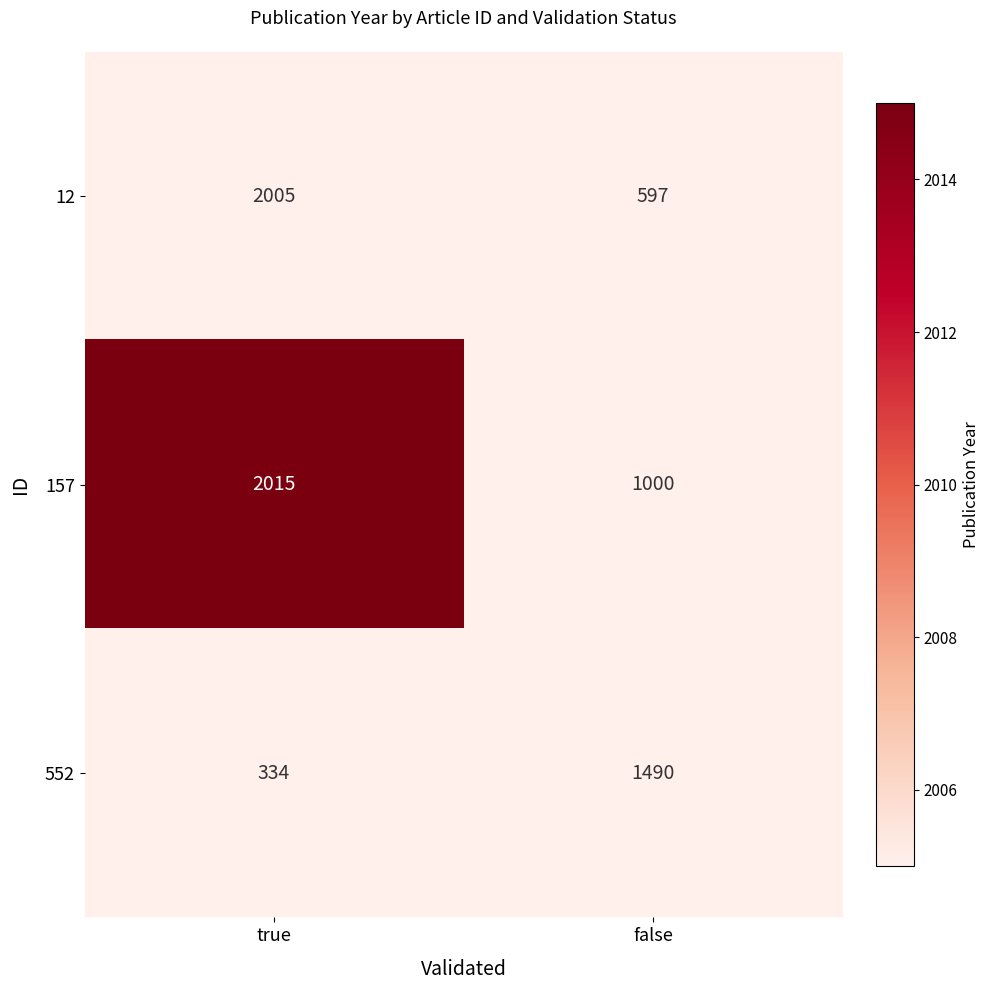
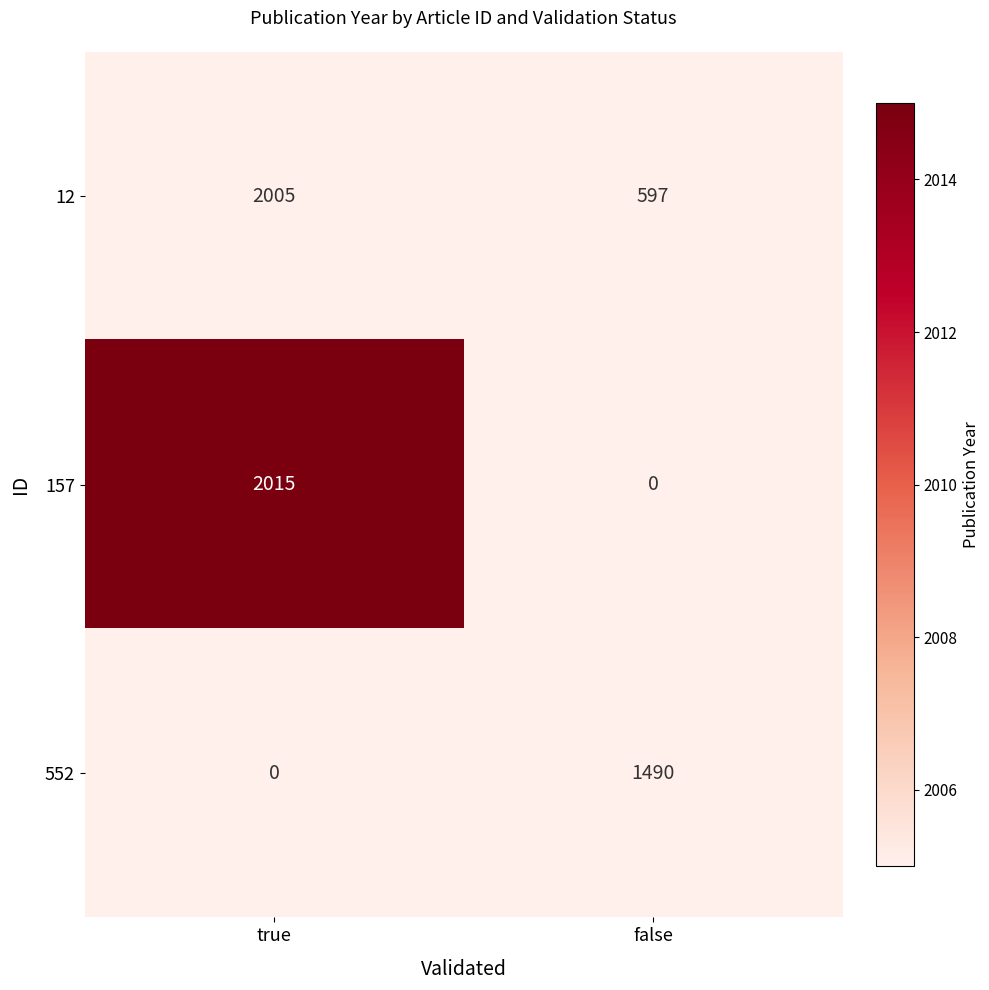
  {
    "12": {
      "true": 2005,
      "false": 597
    },
    "157": {
      "true": 2015,
-     "false": 1000
+     "false": 0
    },
    "552": {
-     "true": 334,
+     "true": 0,
      "false": 1490
    }
  }
